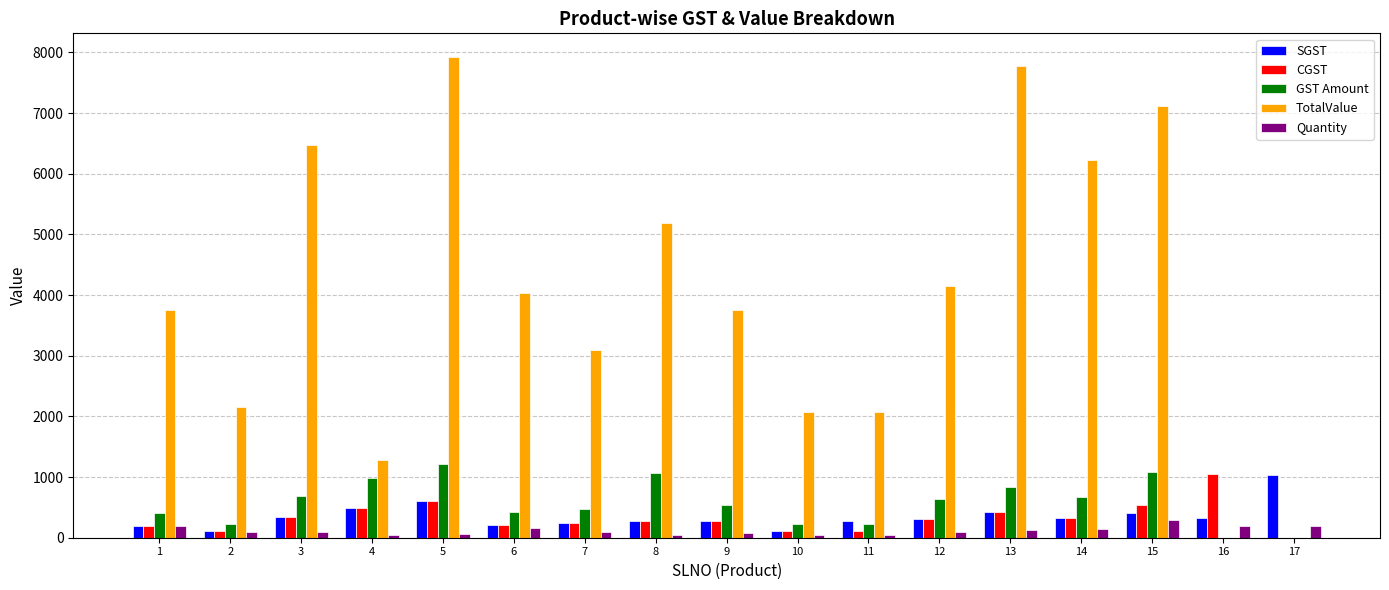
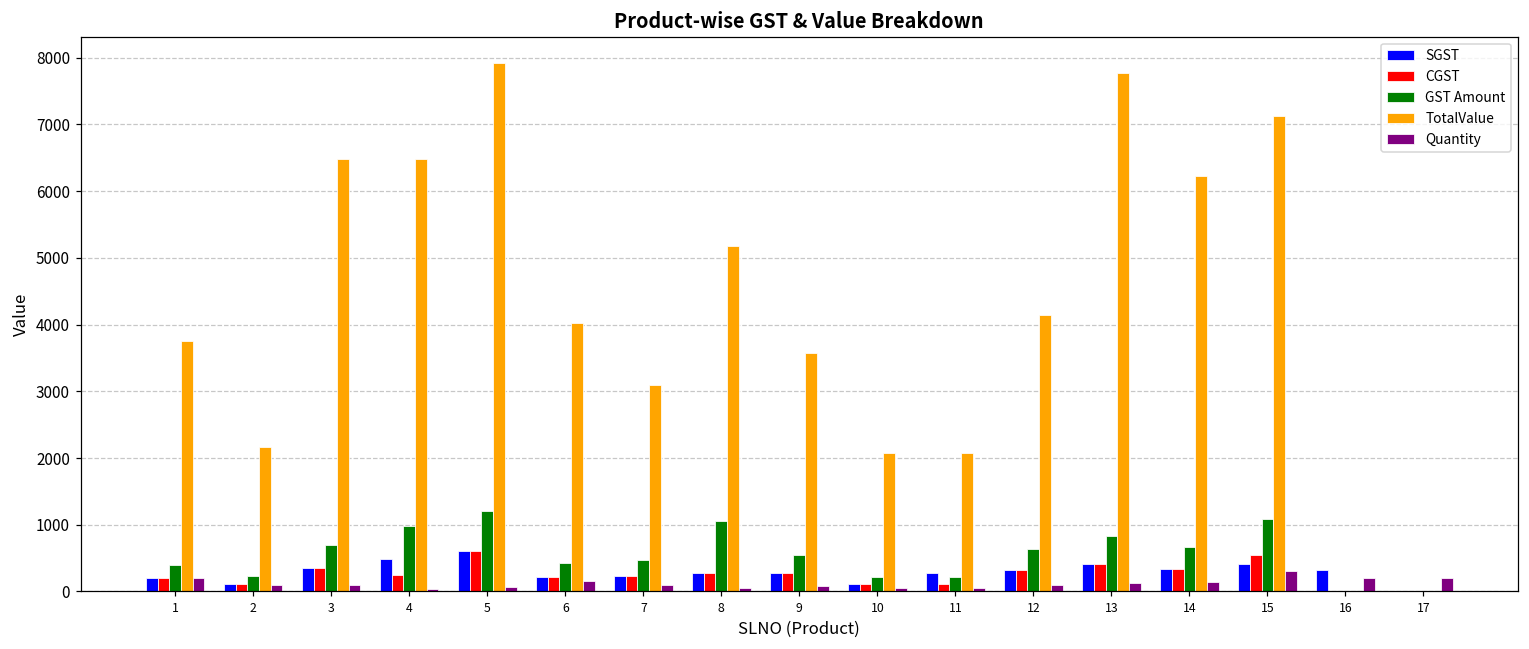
  {
    "SGST": {
      "1": 200,
      "2": 100,
      "3": 300,
      "4": 500,
      "5": 600,
      "6": 200,
      "7": 200,
      "8": 300,
      "9": 300,
      "10": 100,
      "11": 300,
      "12": 300,
      "13": 400,
      "14": 300,
      "15": 400,
      "16": 300,
-     "17": 1000
+     "17": 0
    },
    "CGST": {
      "1": 200,
      "2": 100,
      "3": 300,
-     "4": 500,
+     "4": 200,
      "5": 600,
      "6": 200,
      "7": 200,
      "8": 300,
      "9": 300,
      "10": 100,
      "11": 100,
      "12": 300,
      "13": 400,
      "14": 300,
      "15": 500,
-     "16": 1100
+     "16": 0
    },
    "GST Amount": {
      "1": 400,
      "2": 200,
      "3": 700,
      "4": 1000,
      "5": 1200,
      "6": 400,
      "7": 500,
      "8": 1100,
      "9": 500,
      "10": 200,
      "11": 200,
      "12": 600,
      "13": 800,
      "14": 700,
      "15": 1100
    },
    "TotalValue": {
      "1": 3700,
      "2": 2200,
      "3": 6500,
-     "4": 1300,
+     "4": 6500,
      "5": 7900,
      "6": 4000,
      "7": 3100,
      "8": 5200,
-     "9": 3800,
+     "9": 3600,
      "10": 2100,
      "11": 2100,
      "12": 4100,
      "13": 7800,
      "14": 6200,
      "15": 7100
    },
    "Quantity": {
      "1": 200,
      "2": 100,
      "3": 100,
      "5": 100,
      "6": 200,
      "7": 100,
      "8": 0,
      "9": 100,
      "10": 0,
      "11": 0,
      "12": 100,
      "13": 100,
      "14": 100,
      "15": 300,
      "16": 200,
      "17": 200
    }
  }
